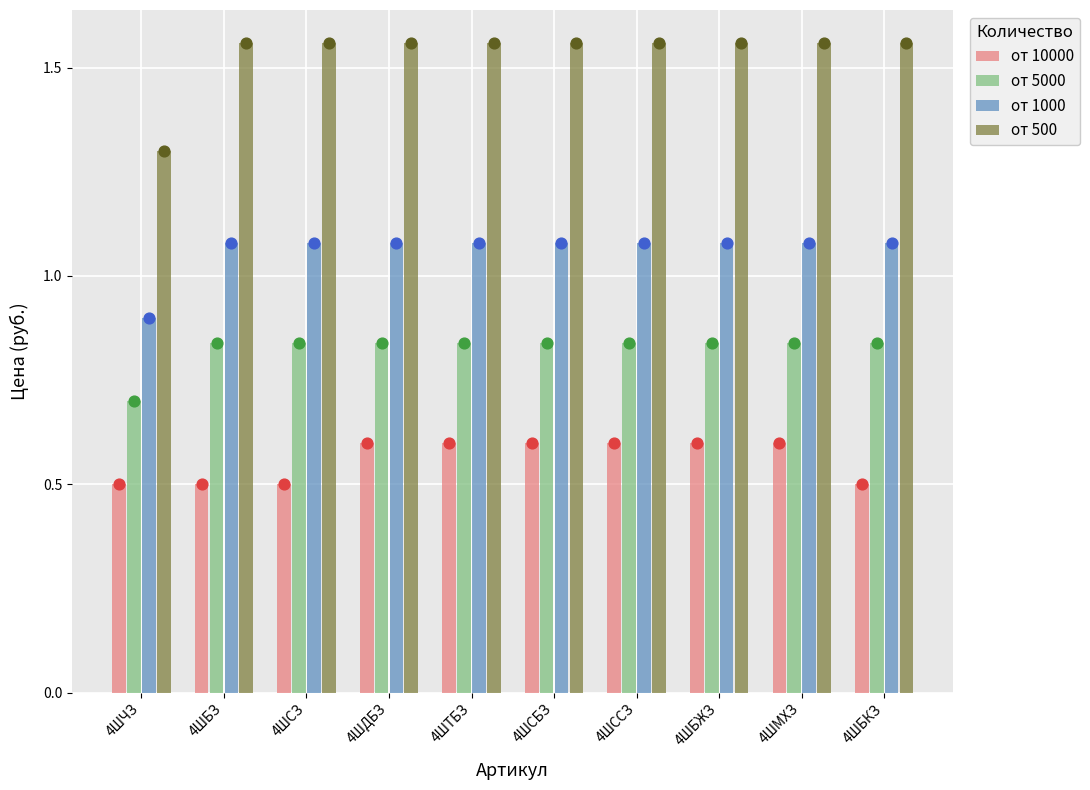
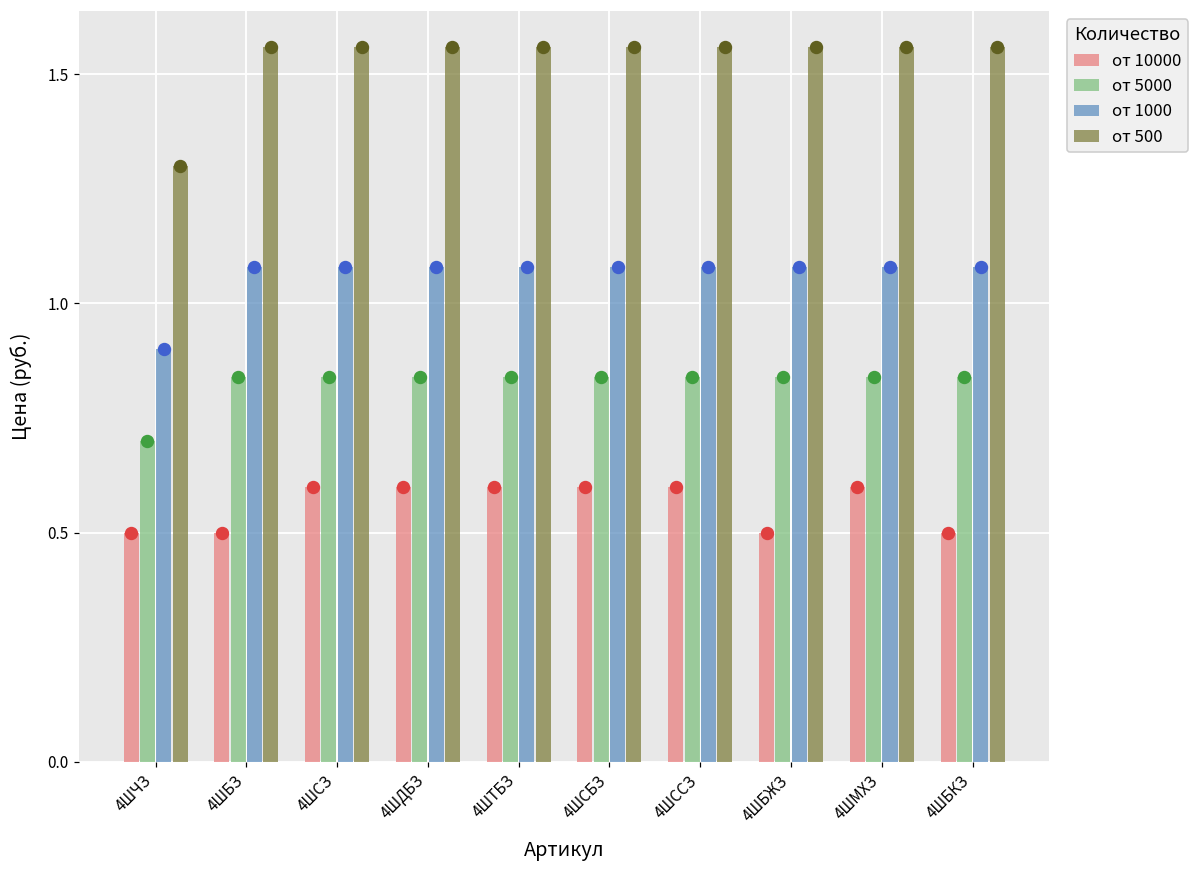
  {
    "от 10000": {
      "4ШЧЗ": 0.5,
      "4ШБЗ": 0.5,
-     "4ШСЗ": 0.5,
+     "4ШСЗ": 0.6,
      "4ШДБЗ": 0.6,
      "4ШТБЗ": 0.6,
      "4ШСБЗ": 0.6,
      "4ШССЗ": 0.6,
-     "4ШБЖЗ": 0.6,
+     "4ШБЖЗ": 0.5,
      "4ШМХЗ": 0.6,
      "4ШБКЗ": 0.5
    },
    "от 5000": {
      "4ШЧЗ": 0.7,
      "4ШБЗ": 0.84,
      "4ШСЗ": 0.84,
      "4ШДБЗ": 0.84,
      "4ШТБЗ": 0.84,
      "4ШСБЗ": 0.84,
      "4ШССЗ": 0.84,
      "4ШБЖЗ": 0.84,
      "4ШМХЗ": 0.84,
      "4ШБКЗ": 0.84
    },
    "от 1000": {
      "4ШЧЗ": 0.9,
      "4ШБЗ": 1.08,
      "4ШСЗ": 1.08,
      "4ШДБЗ": 1.08,
      "4ШТБЗ": 1.08,
      "4ШСБЗ": 1.08,
      "4ШССЗ": 1.08,
      "4ШБЖЗ": 1.08,
      "4ШМХЗ": 1.08,
      "4ШБКЗ": 1.08
    },
    "от 500": {
      "4ШЧЗ": 1.3,
      "4ШБЗ": 1.56,
      "4ШСЗ": 1.56,
      "4ШДБЗ": 1.56,
      "4ШТБЗ": 1.56,
      "4ШСБЗ": 1.56,
      "4ШССЗ": 1.56,
      "4ШБЖЗ": 1.56,
      "4ШМХЗ": 1.56,
      "4ШБКЗ": 1.56
    }
  }
